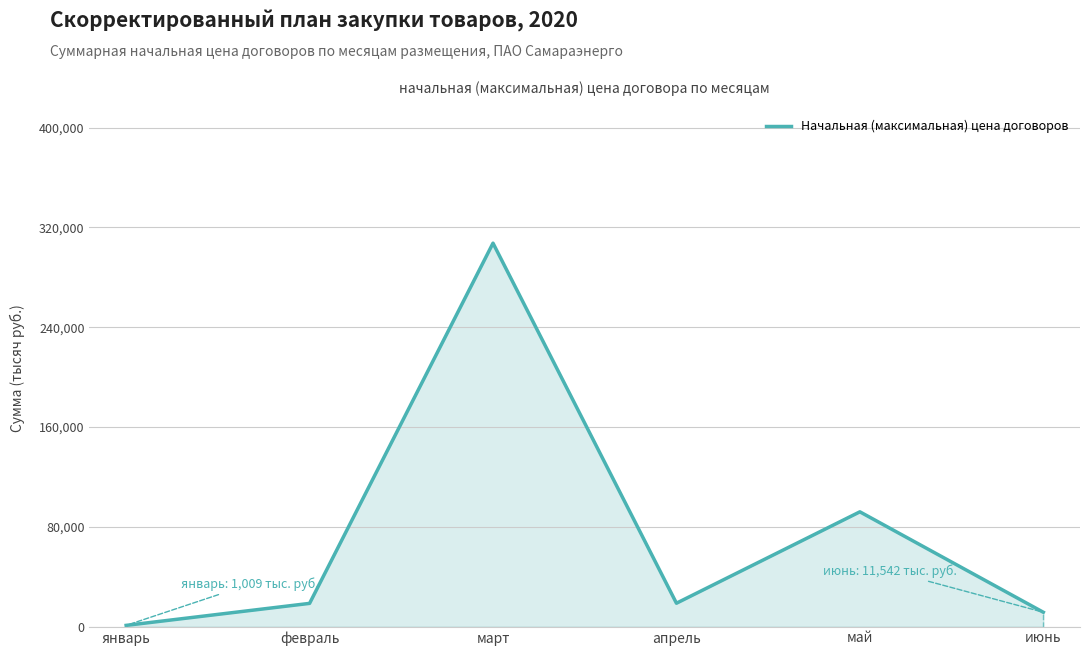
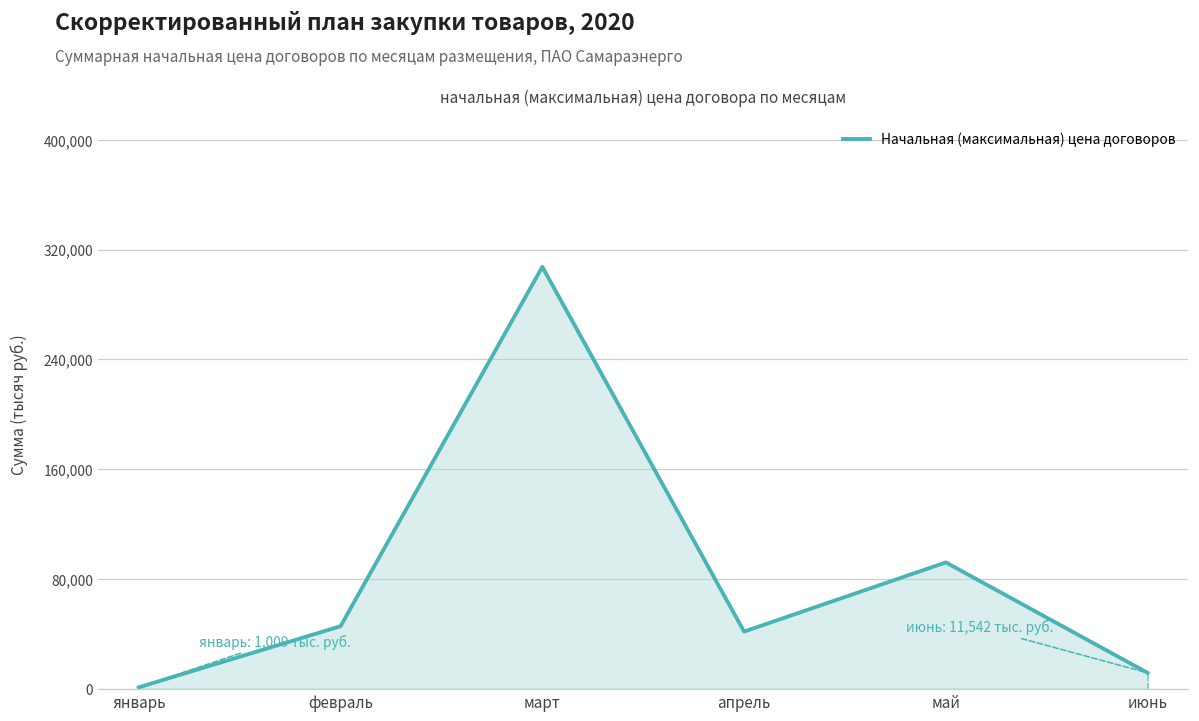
  {
-   "февраль": "19,000",
+   "февраль": "46,000",
    "март": "307,000",
-   "апрель": "19,000",
+   "апрель": "42,000",
    "май": "92,000"
  }
